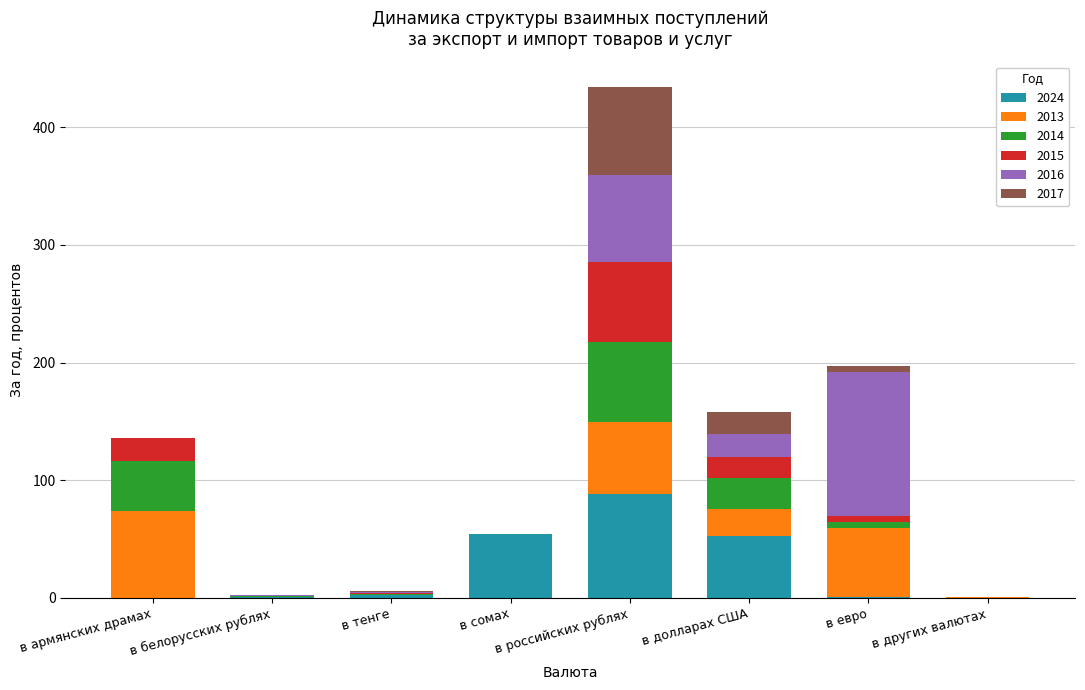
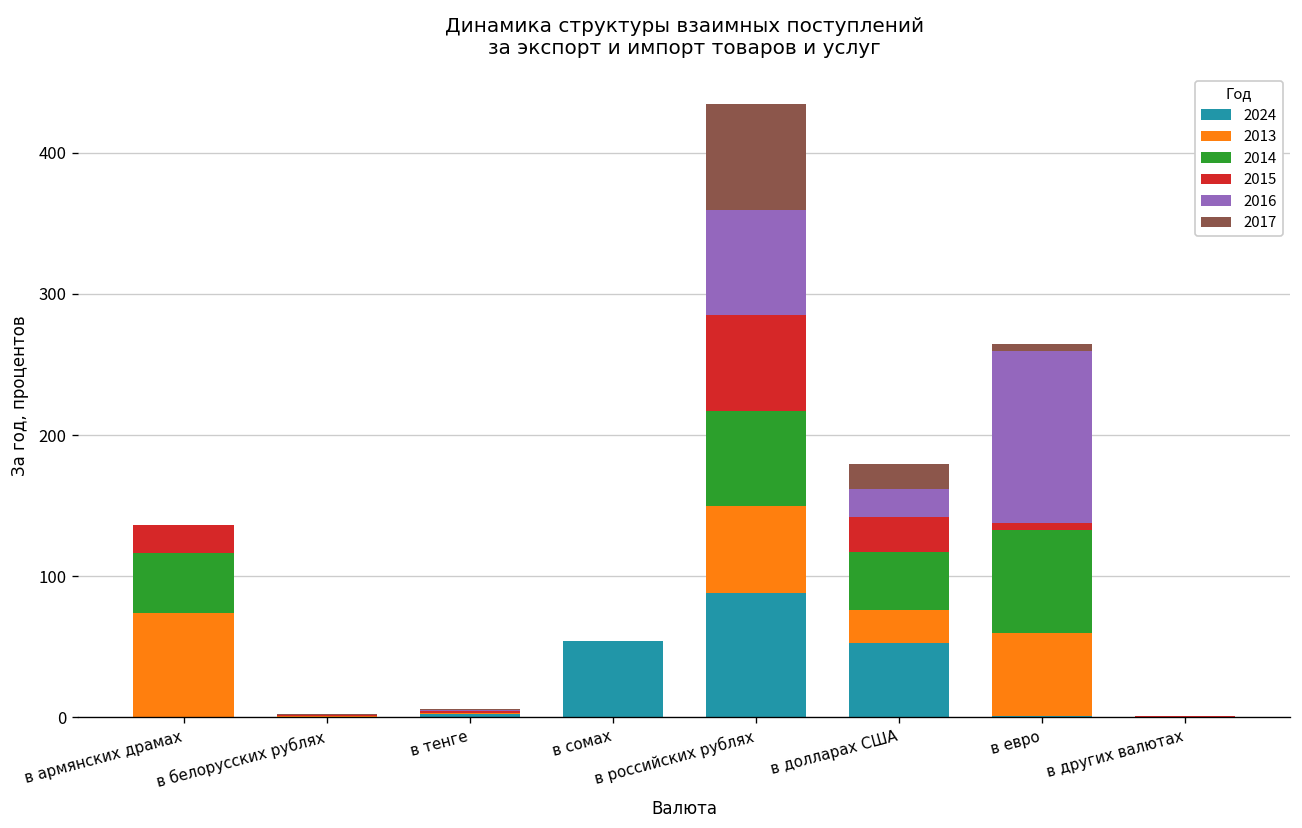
  {
    "2024": {
      "в тенге": 2,
      "в сомах": 54,
      "в российских рублях": 88,
      "в долларах США": 53
    },
    "2013": {
      "в армянских драмах": 74,
      "в российских рублях": 62,
      "в долларах США": 23,
      "в евро": 58
    },
    "2014": {
      "в армянских драмах": 43,
      "в российских рублях": 67,
-     "в долларах США": 26,
-     "в евро": 5
+     "в долларах США": 41,
+     "в евро": 73
    },
    "2015": {
      "в армянских драмах": 19,
      "в российских рублях": 68,
-     "в долларах США": 18,
+     "в долларах США": 25,
      "в евро": 5
    },
    "2016": {
      "в российских рублях": 74,
      "в долларах США": 19,
      "в евро": 122
    },
    "2017": {
      "в российских рублях": 75,
      "в долларах США": 18,
      "в евро": 5
    }
  }
